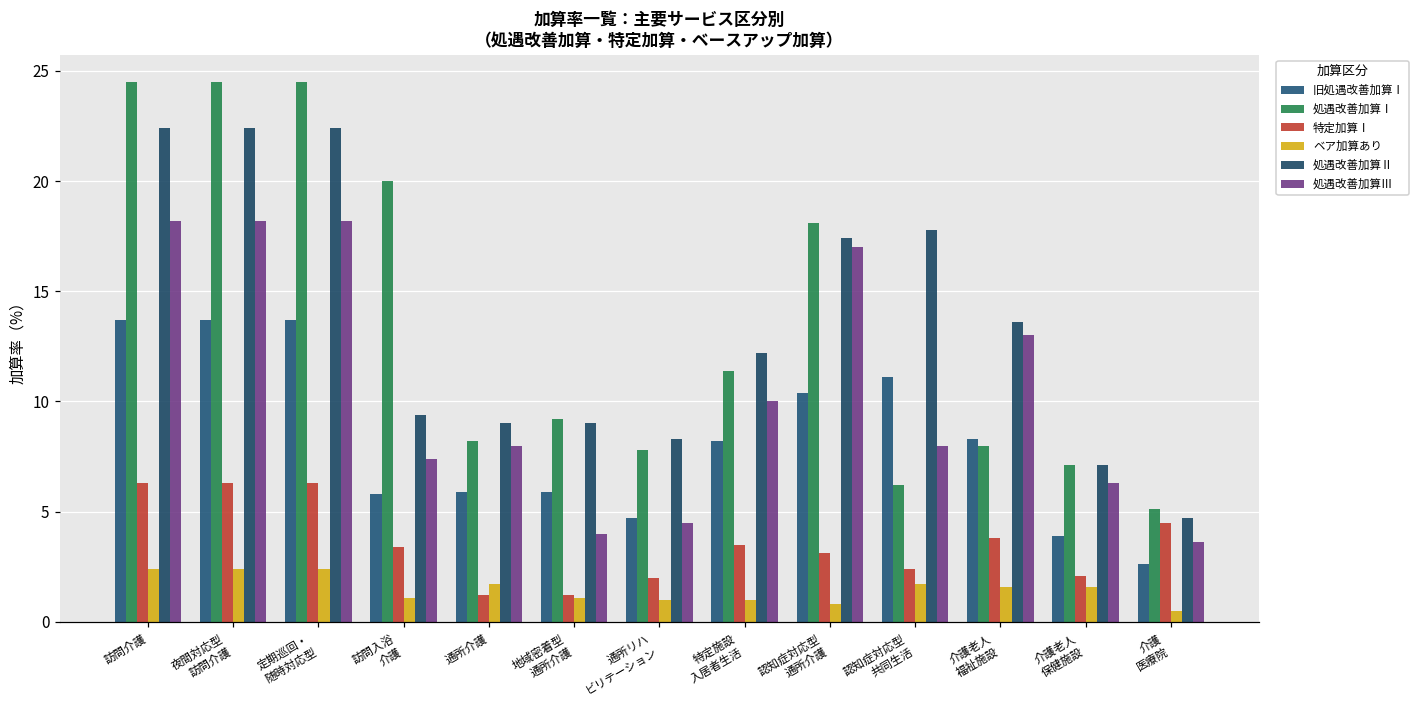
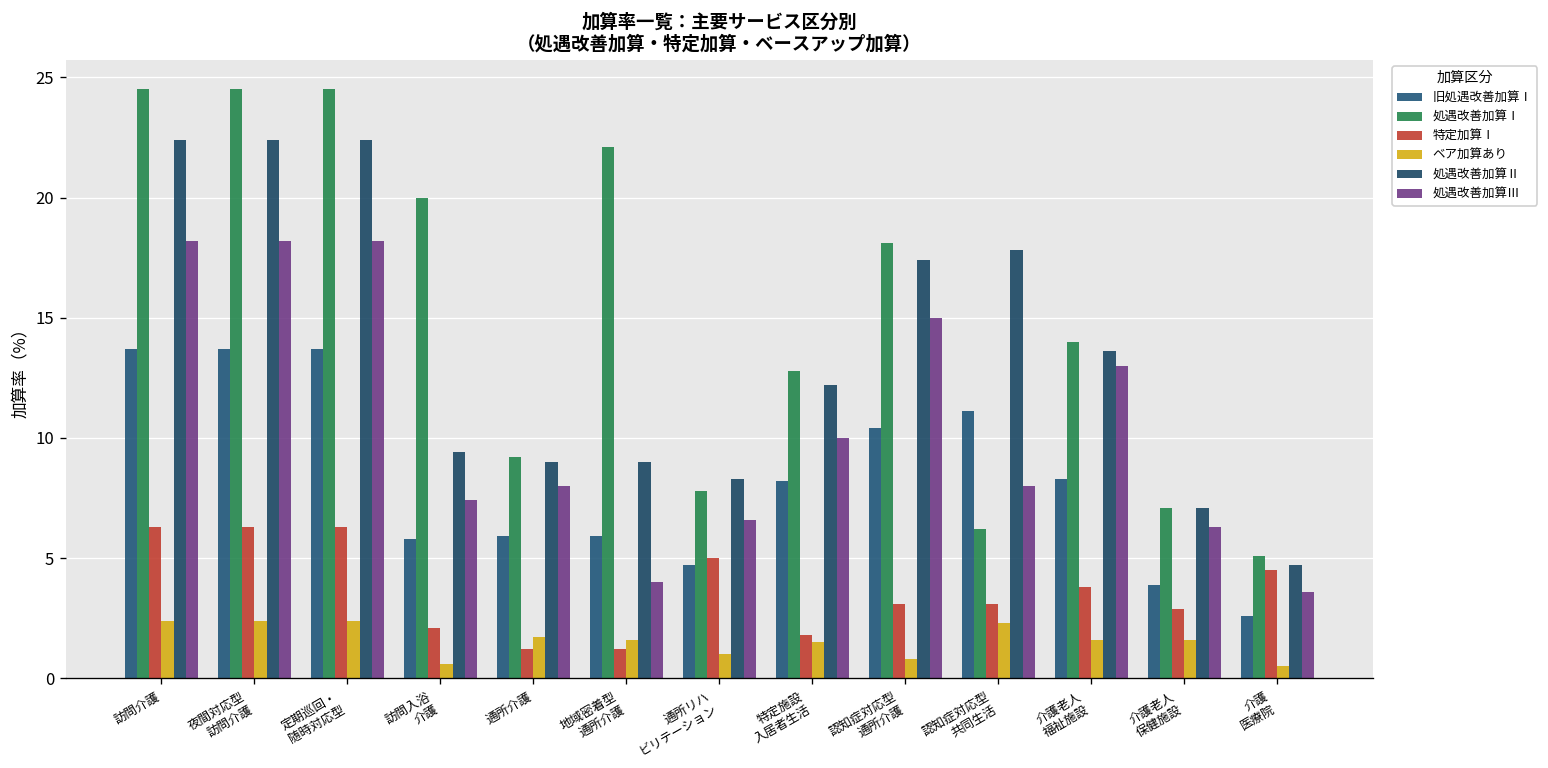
  {
    "処遇改善加算Ⅰ": {
      "訪問介護": 24.5,
      "夜間対応型 訪問介護": 24.5,
      "定期巡回・ 随時対応型": 24.5,
      "訪問入浴 介護": 20.0,
-     "通所介護": 8.2,
-     "地域密着型 通所介護": 9.2,
+     "通所介護": 9.2,
+     "地域密着型 通所介護": 22.1,
      "通所リハ ビリテーション": 7.8,
-     "特定施設 入居者生活": 11.4,
+     "特定施設 入居者生活": 12.8,
      "認知症対応型 通所介護": 18.1,
      "認知症対応型 共同生活": 6.2,
-     "介護老人 福祉施設": 8.0,
+     "介護老人 福祉施設": 14.0,
      "介護老人 保健施設": 7.1,
      "介護 医療院": 5.1
    },
    "特定加算Ⅰ": {
      "訪問介護": 6.3,
      "夜間対応型 訪問介護": 6.3,
      "定期巡回・ 随時対応型": 6.3,
-     "訪問入浴 介護": 3.4,
+     "訪問入浴 介護": 2.1,
      "通所介護": 1.2,
      "地域密着型 通所介護": 1.2,
-     "通所リハ ビリテーション": 2.0,
-     "特定施設 入居者生活": 3.5,
+     "通所リハ ビリテーション": 5.0,
+     "特定施設 入居者生活": 1.8,
      "認知症対応型 通所介護": 3.1,
-     "認知症対応型 共同生活": 2.4,
+     "認知症対応型 共同生活": 3.1,
      "介護老人 福祉施設": 3.8,
-     "介護老人 保健施設": 2.1,
+     "介護老人 保健施設": 2.9,
      "介護 医療院": 4.5
    },
    "ベア加算あり": {
      "訪問介護": 2.4,
      "夜間対応型 訪問介護": 2.4,
      "定期巡回・ 随時対応型": 2.4,
-     "訪問入浴 介護": 1.1,
+     "訪問入浴 介護": 0.6,
      "通所介護": 1.7,
-     "地域密着型 通所介護": 1.1,
+     "地域密着型 通所介護": 1.6,
      "通所リハ ビリテーション": 1.0,
-     "特定施設 入居者生活": 1.0,
+     "特定施設 入居者生活": 1.5,
      "認知症対応型 通所介護": 0.8,
-     "認知症対応型 共同生活": 1.7,
+     "認知症対応型 共同生活": 2.3,
      "介護老人 福祉施設": 1.6,
      "介護老人 保健施設": 1.6,
      "介護 医療院": 0.5
    },
    "処遇改善加算Ⅲ": {
      "訪問介護": 18.2,
      "夜間対応型 訪問介護": 18.2,
      "定期巡回・ 随時対応型": 18.2,
      "訪問入浴 介護": 7.4,
      "通所介護": 8.0,
      "地域密着型 通所介護": 4.0,
-     "通所リハ ビリテーション": 4.5,
+     "通所リハ ビリテーション": 6.6,
      "特定施設 入居者生活": 10.0,
-     "認知症対応型 通所介護": 17.0,
+     "認知症対応型 通所介護": 15.0,
      "認知症対応型 共同生活": 8.0,
      "介護老人 福祉施設": 13.0,
      "介護老人 保健施設": 6.3,
      "介護 医療院": 3.6
    }
  }
